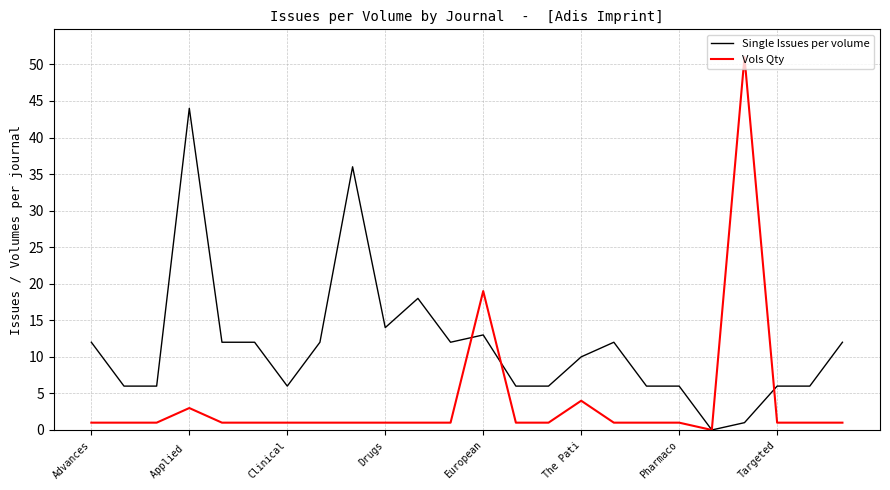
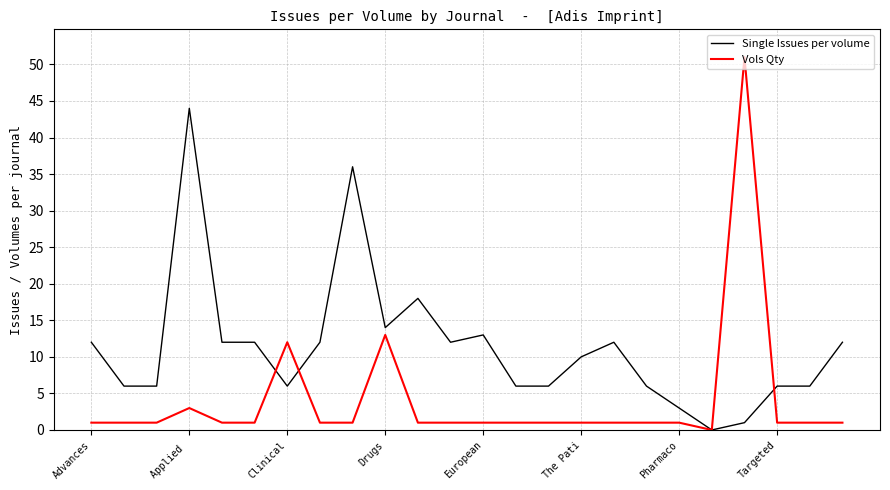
  {
    "Single Issues per volume": {
      "Advances": 12,
      "Applied": 44,
      "Clinical": 6,
      "Drugs": 14,
      "European": 13,
      "The Pati": 10,
-     "Pharmaco": 6,
+     "Pharmaco": 3,
      "Targeted": 6
    },
    "Vols Qty": {
      "Advances": 1,
      "Applied": 3,
-     "Clinical": 1,
-     "Drugs": 1,
-     "European": 19,
-     "The Pati": 4,
+     "Clinical": 12,
+     "Drugs": 13,
+     "European": 1,
+     "The Pati": 1,
      "Pharmaco": 1,
      "Targeted": 1
    }
  }
